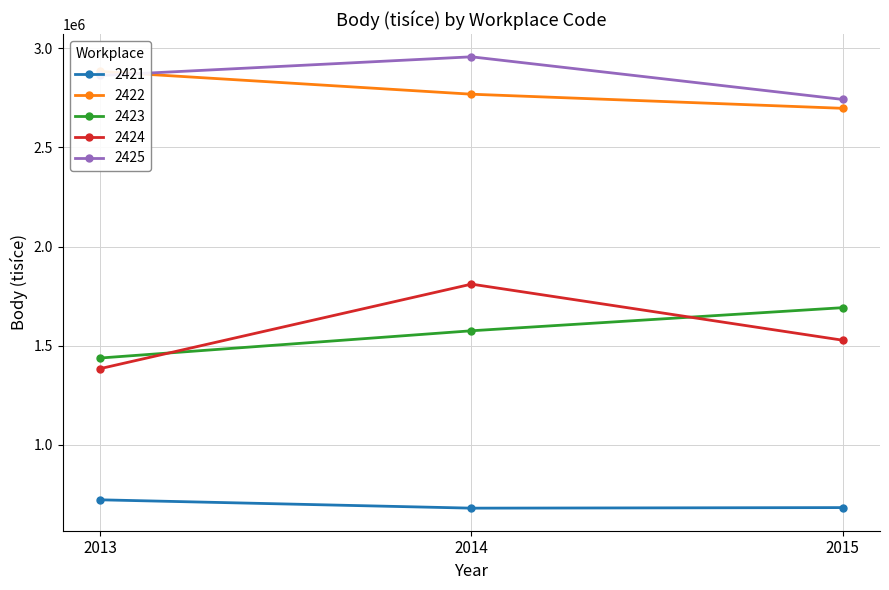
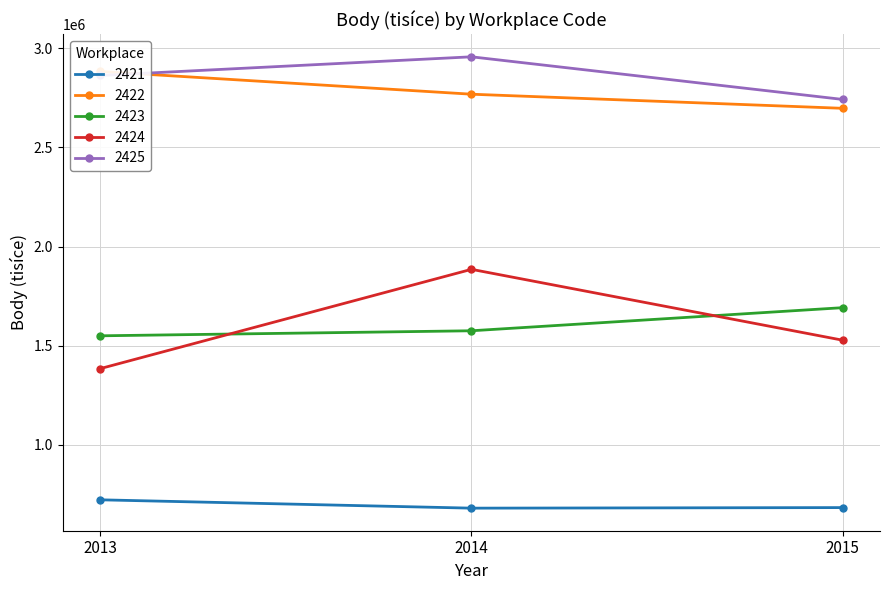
  {
    "2421": {
      "2013": 720000,
      "2014": 680000,
      "2015": 680000
    },
    "2422": {
      "2014": 2770000,
      "2015": 2700000
    },
    "2423": {
-     "2013": 1440000,
+     "2013": 1550000,
      "2014": 1580000,
      "2015": 1690000
    },
    "2424": {
      "2013": 1380000,
-     "2014": 1810000,
+     "2014": 1880000,
      "2015": 1530000
    },
    "2425": {
      "2014": 2960000,
      "2015": 2740000
    }
  }
